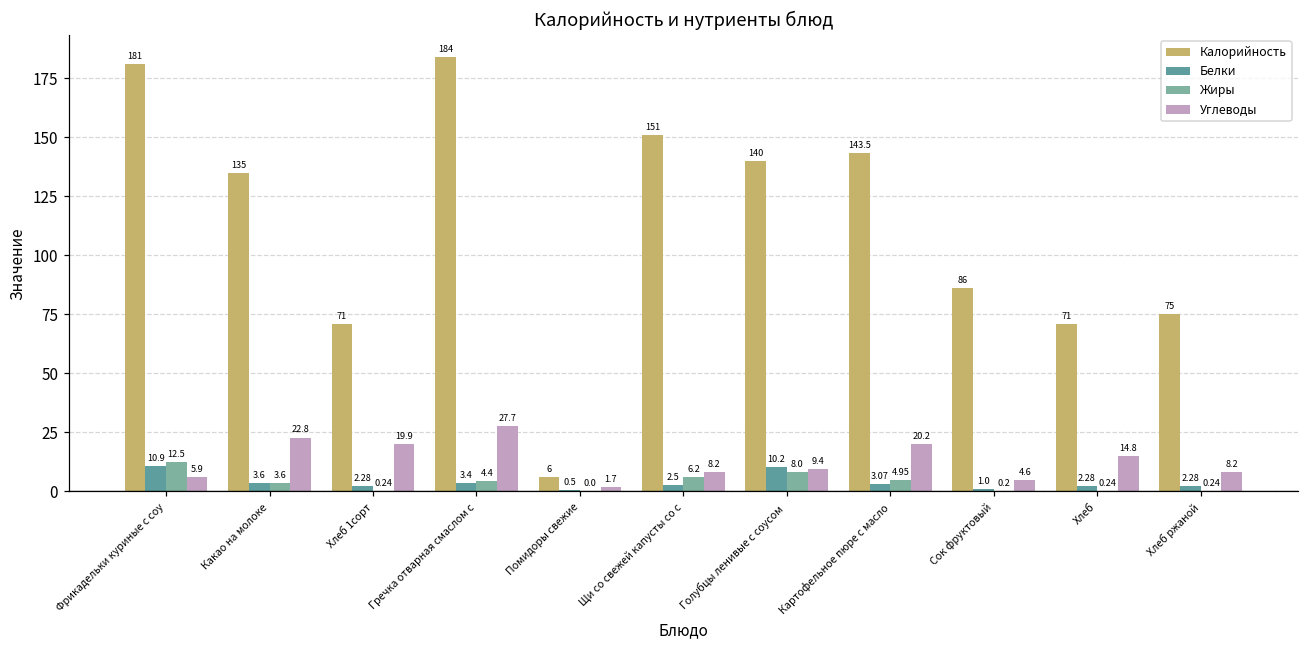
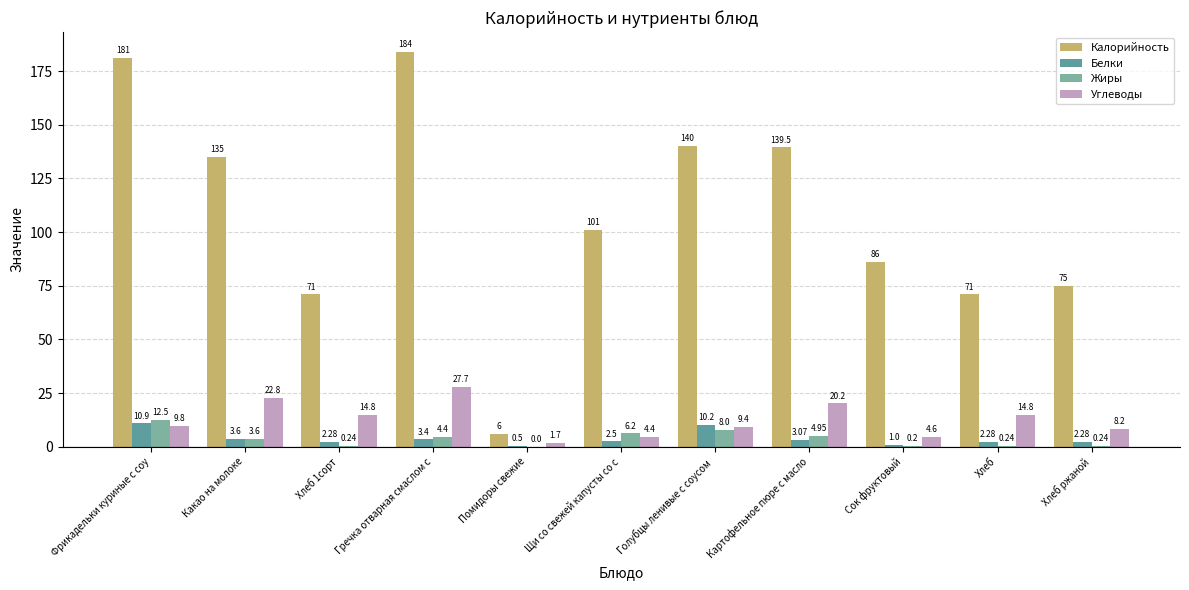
  {
    "Калорийность": {
      "Фрикадельки куриные с соу": 181,
      "Какао на молоке": 135,
      "Хлеб 1сорт": 71,
      "Гречка отварная смаслом с": 184,
      "Помидоры свежие": 6,
-     "Щи со свежей капусты со с": 151,
+     "Щи со свежей капусты со с": 101,
      "Голубцы ленивые с соусом": 140,
-     "Картофельное пюре с масло": 143.5,
+     "Картофельное пюре с масло": 139.5,
      "Сок фруктовый": 86,
      "Хлеб": 71,
      "Хлеб ржаной": 75
    },
    "Углеводы": {
-     "Фрикадельки куриные с соу": 5.9,
+     "Фрикадельки куриные с соу": 9.8,
      "Какао на молоке": 22.8,
-     "Хлеб 1сорт": 19.9,
+     "Хлеб 1сорт": 14.8,
      "Гречка отварная смаслом с": 27.7,
      "Помидоры свежие": 1.7,
-     "Щи со свежей капусты со с": 8.2,
+     "Щи со свежей капусты со с": 4.4,
      "Голубцы ленивые с соусом": 9.4,
      "Картофельное пюре с масло": 20.2,
      "Сок фруктовый": 4.6,
      "Хлеб": 14.8,
      "Хлеб ржаной": 8.2
    }
  }
